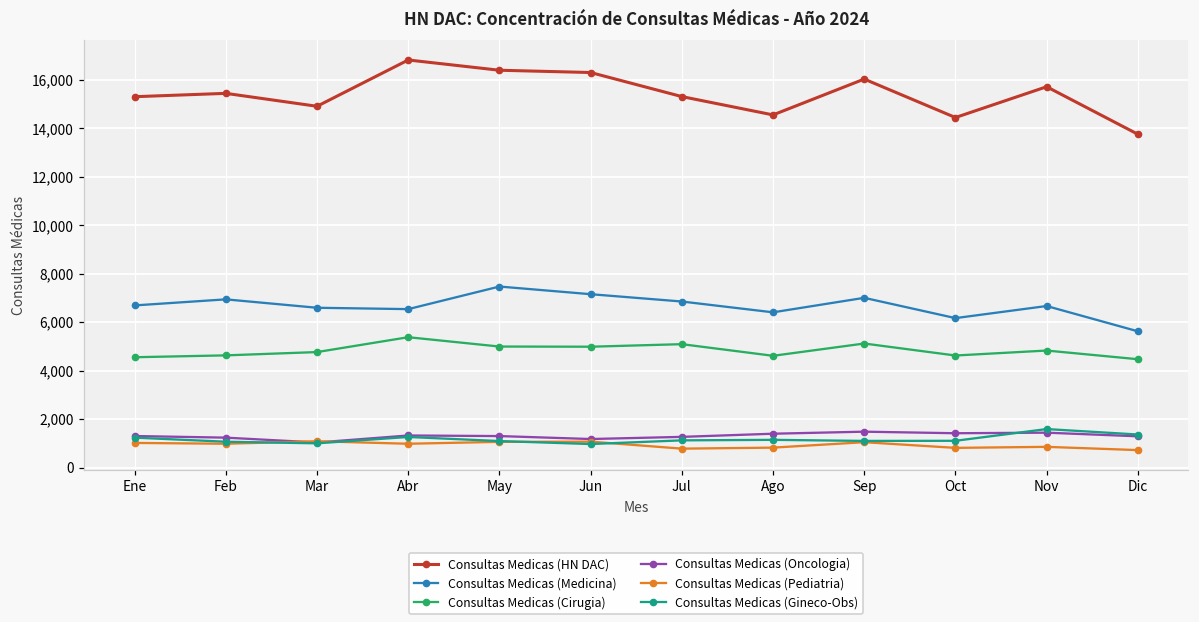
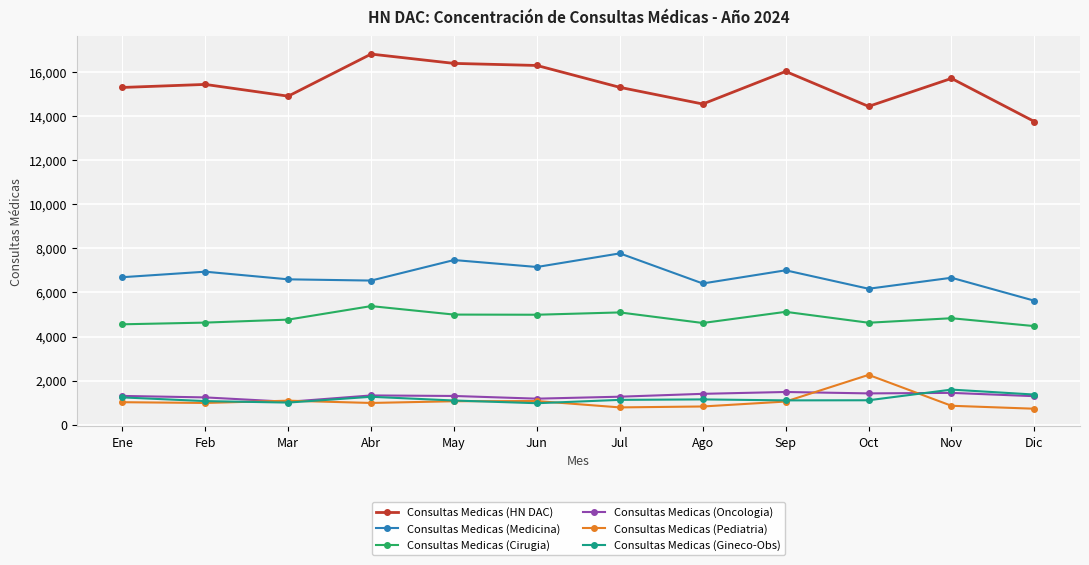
  {
    "Consultas Medicas (HN DAC)": {
      "Ene": "15,300",
      "Feb": "15,400",
      "Mar": "14,900",
      "Abr": "16,800",
      "May": "16,400",
      "Jun": "16,300",
      "Jul": "15,300",
      "Ago": "14,600",
      "Sep": "16,000",
      "Oct": "14,400",
      "Nov": "15,700",
      "Dic": "13,800"
    },
    "Consultas Medicas (Medicina)": {
      "Ene": "6,700",
      "Feb": "6,900",
      "Mar": "6,600",
      "Abr": "6,500",
      "May": "7,500",
      "Jun": "7,200",
-     "Jul": "6,900",
+     "Jul": "7,800",
      "Ago": "6,400",
      "Sep": "7,000",
      "Oct": "6,200",
      "Nov": "6,700",
      "Dic": "5,600"
    },
    "Consultas Medicas (Oncologia)": {
      "Feb": "1,200",
      "May": "1,300",
      "Jul": "1,300",
      "Ago": "1,400",
      "Sep": "1,500",
      "Oct": "1,400",
      "Nov": "1,400"
    },
    "Consultas Medicas (Pediatria)": {
      "Ene": "1,000",
      "Abr": "1,000",
      "Jul": "800",
      "Ago": "800",
-     "Oct": "800",
+     "Oct": "2,300",
      "Nov": "900",
      "Dic": "700"
    }
  }
